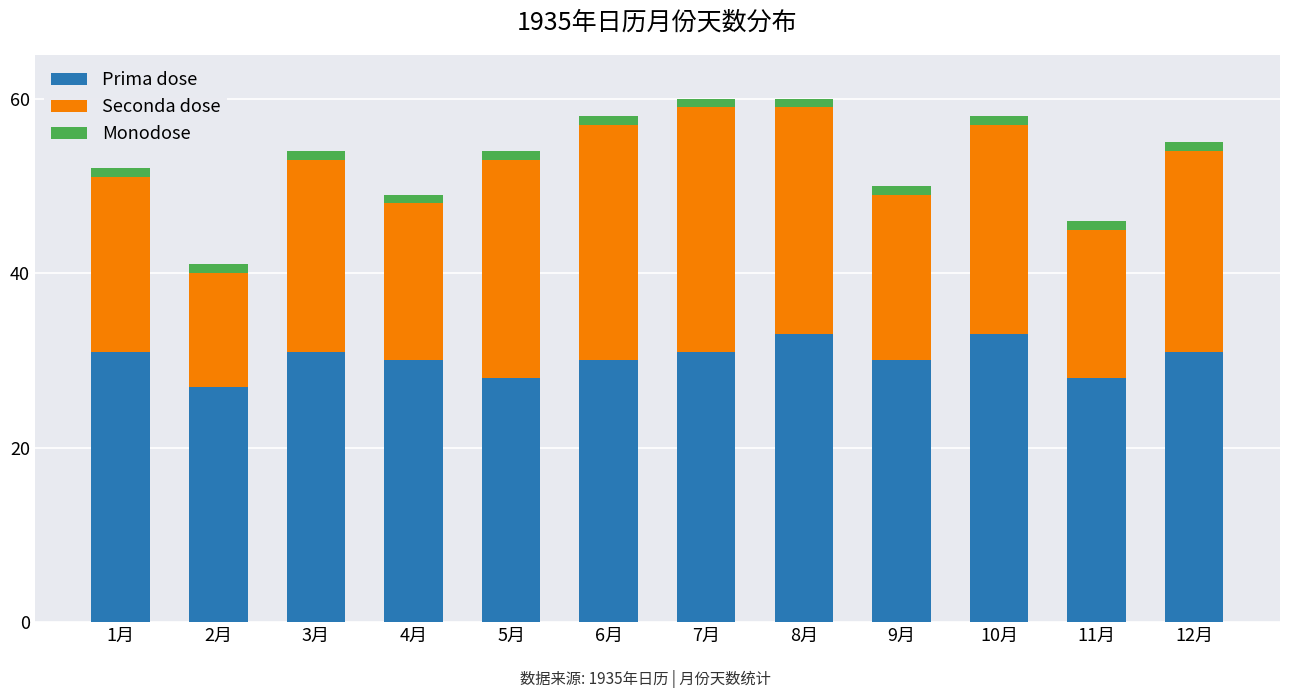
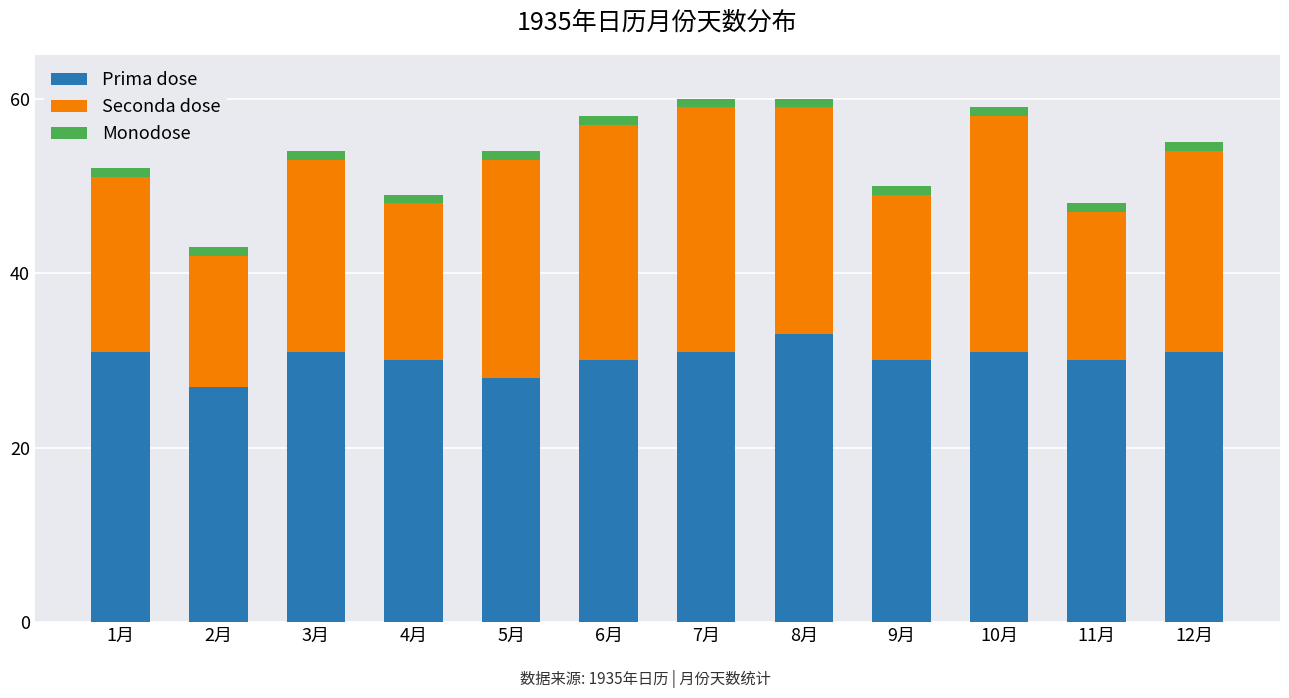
  {
    "Prima dose": {
      "1月": 31,
      "2月": 27,
      "3月": 31,
      "4月": 30,
      "5月": 28,
      "6月": 30,
      "7月": 31,
      "8月": 33,
      "9月": 30,
-     "10月": 33,
-     "11月": 28,
+     "10月": 31,
+     "11月": 30,
      "12月": 31
    },
    "Seconda dose": {
      "1月": 20,
-     "2月": 13,
+     "2月": 15,
      "3月": 22,
      "4月": 18,
      "5月": 25,
      "6月": 27,
      "7月": 28,
      "8月": 26,
      "9月": 19,
-     "10月": 24,
+     "10月": 27,
      "11月": 17,
      "12月": 23
    },
    "Monodose": {
      "1月": 1,
      "2月": 1,
      "3月": 1,
      "4月": 1,
      "5月": 1,
      "6月": 1,
      "7月": 1,
      "8月": 1,
      "9月": 1,
      "10月": 1,
      "11月": 1,
      "12月": 1
    }
  }
